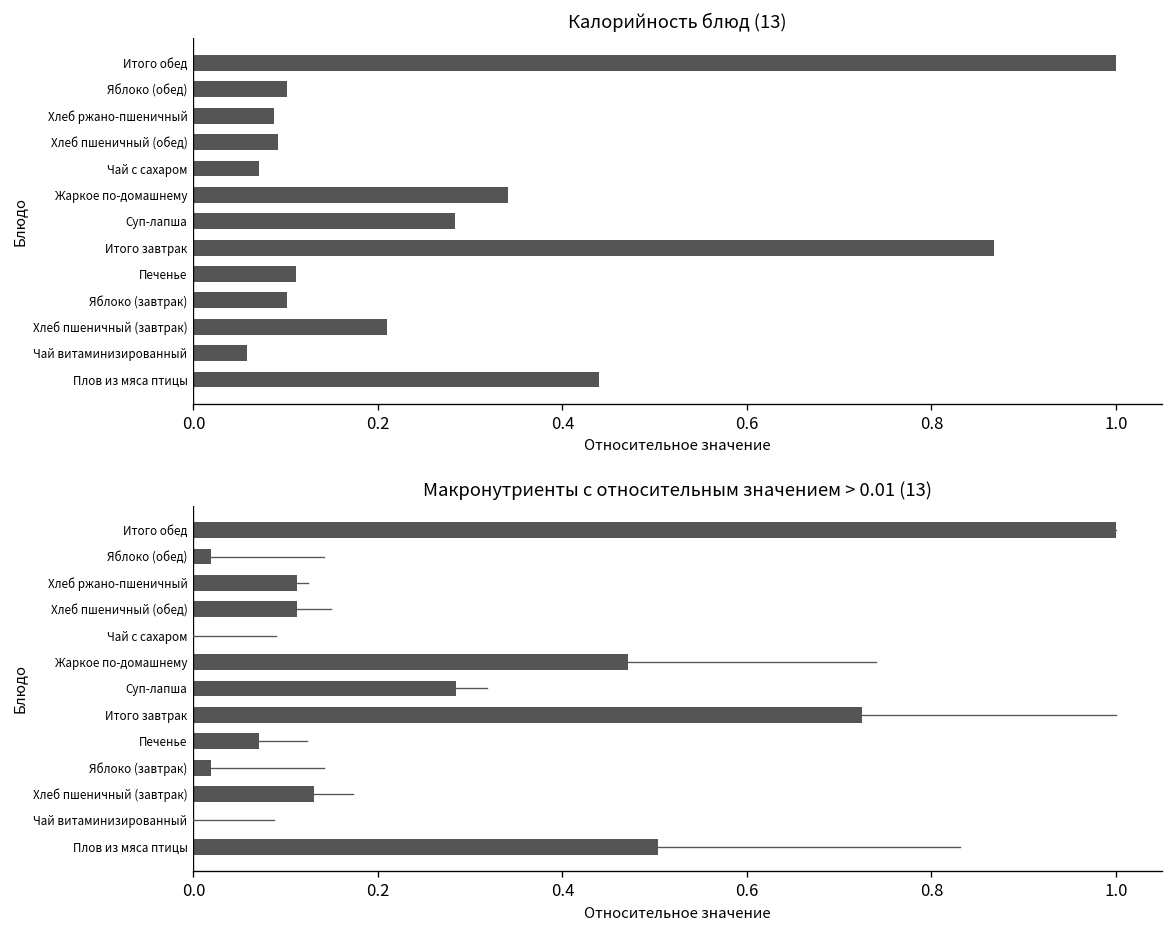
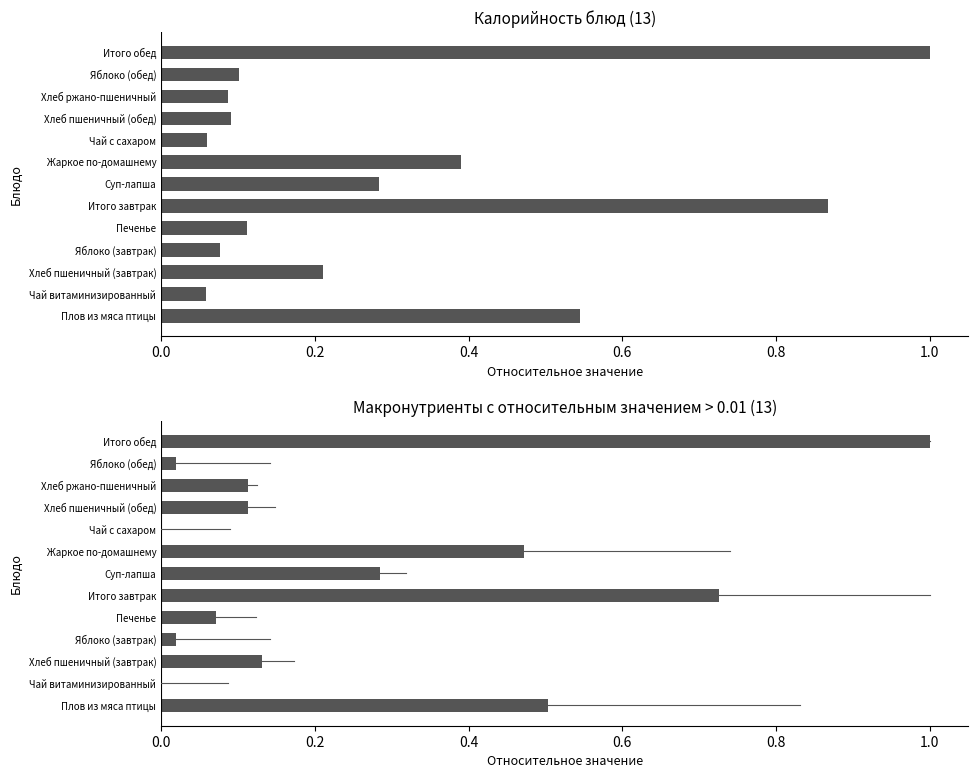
  {
    "Калорийность блюд (13)": {
      "Итого обед": 1.00,
      "Яблоко (обед)": 0.10,
      "Хлеб ржано-пшеничный": 0.09,
      "Хлеб пшеничный (обед)": 0.09,
-     "Чай с сахаром": 0.07,
-     "Жаркое по-домашнему": 0.34,
+     "Чай с сахаром": 0.06,
+     "Жаркое по-домашнему": 0.39,
      "Суп-лапша": 0.28,
      "Итого завтрак": 0.87,
      "Печенье": 0.11,
-     "Яблоко (завтрак)": 0.10,
+     "Яблоко (завтрак)": 0.08,
      "Хлеб пшеничный (завтрак)": 0.21,
      "Чай витаминизированный": 0.06,
-     "Плов из мяса птицы": 0.44
+     "Плов из мяса птицы": 0.54
    }
  }
